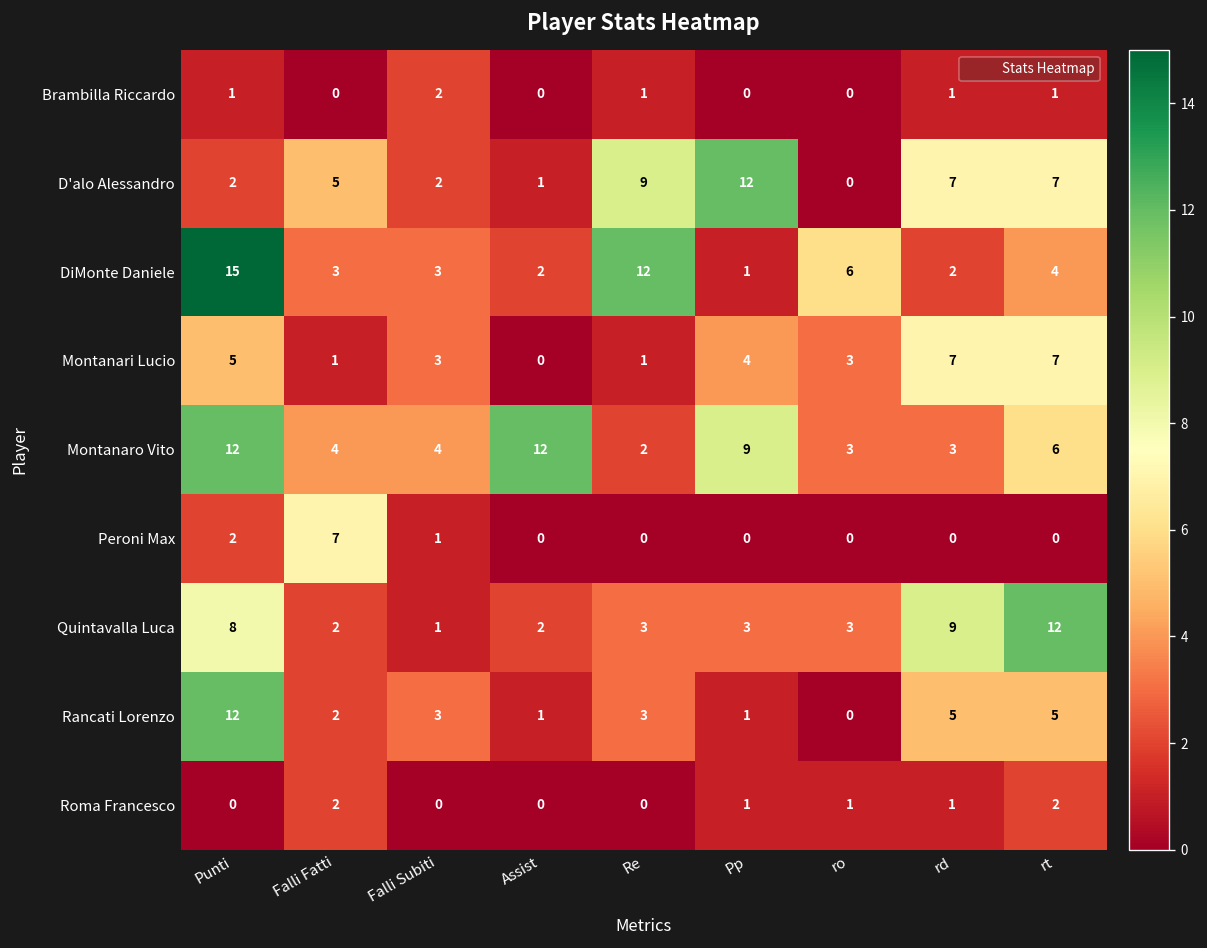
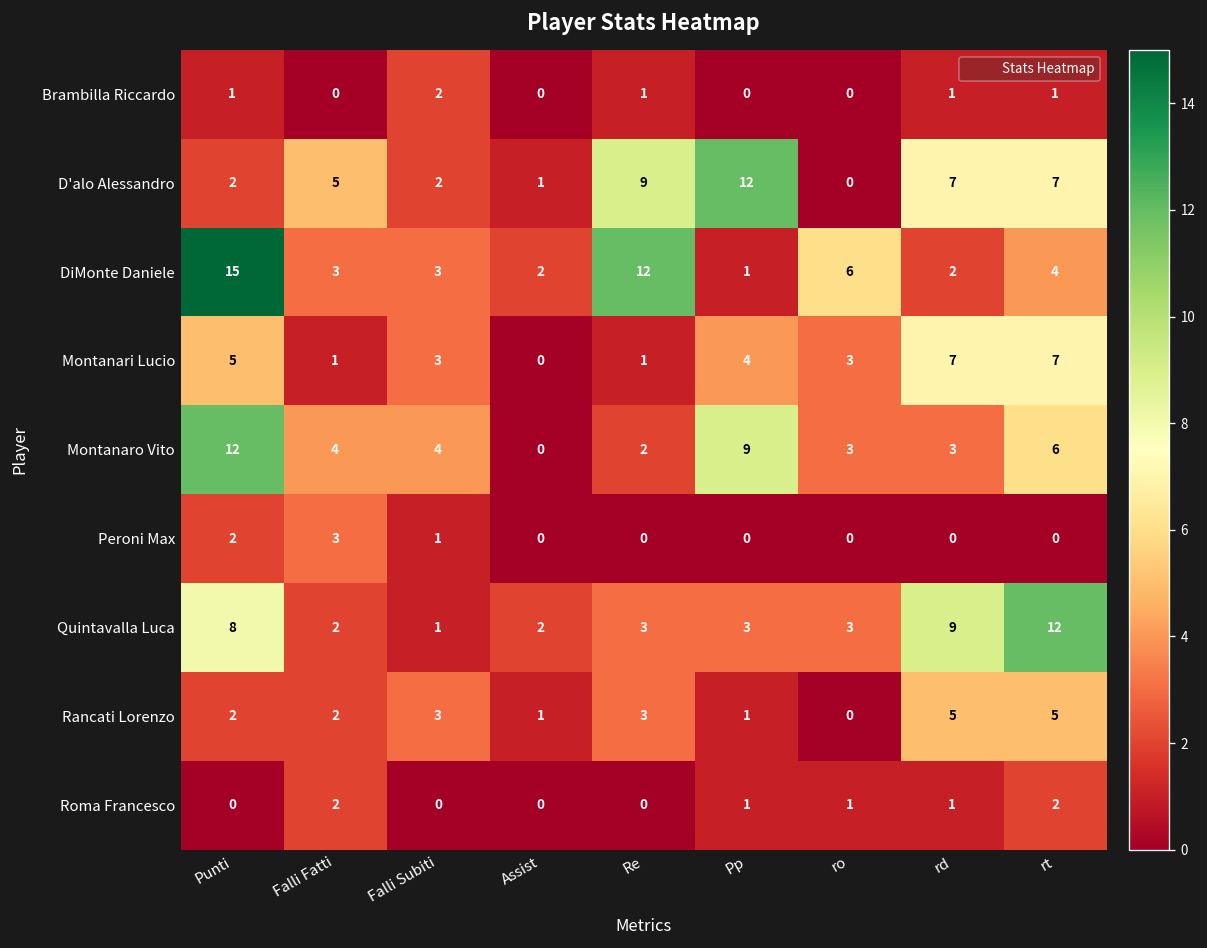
  {
    "Brambilla Riccardo": {
      "Punti": 1,
      "Falli Fatti": 0,
      "Falli Subiti": 2,
      "Assist": 0,
      "Re": 1,
      "Pp": 0,
      "ro": 0,
      "rd": 1,
      "rt": 1
    },
    "D'alo Alessandro": {
      "Punti": 2,
      "Falli Fatti": 5,
      "Falli Subiti": 2,
      "Assist": 1,
      "Re": 9,
      "Pp": 12,
      "ro": 0,
      "rd": 7,
      "rt": 7
    },
    "DiMonte Daniele": {
      "Punti": 15,
      "Falli Fatti": 3,
      "Falli Subiti": 3,
      "Assist": 2,
      "Re": 12,
      "Pp": 1,
      "ro": 6,
      "rd": 2,
      "rt": 4
    },
    "Montanari Lucio": {
      "Punti": 5,
      "Falli Fatti": 1,
      "Falli Subiti": 3,
      "Assist": 0,
      "Re": 1,
      "Pp": 4,
      "ro": 3,
      "rd": 7,
      "rt": 7
    },
    "Montanaro Vito": {
      "Punti": 12,
      "Falli Fatti": 4,
      "Falli Subiti": 4,
-     "Assist": 12,
+     "Assist": 0,
      "Re": 2,
      "Pp": 9,
      "ro": 3,
      "rd": 3,
      "rt": 6
    },
    "Peroni Max": {
      "Punti": 2,
-     "Falli Fatti": 7,
+     "Falli Fatti": 3,
      "Falli Subiti": 1,
      "Assist": 0,
      "Re": 0,
      "Pp": 0,
      "ro": 0,
      "rd": 0,
      "rt": 0
    },
    "Quintavalla Luca": {
      "Punti": 8,
      "Falli Fatti": 2,
      "Falli Subiti": 1,
      "Assist": 2,
      "Re": 3,
      "Pp": 3,
      "ro": 3,
      "rd": 9,
      "rt": 12
    },
    "Rancati Lorenzo": {
-     "Punti": 12,
+     "Punti": 2,
      "Falli Fatti": 2,
      "Falli Subiti": 3,
      "Assist": 1,
      "Re": 3,
      "Pp": 1,
      "ro": 0,
      "rd": 5,
      "rt": 5
    },
    "Roma Francesco": {
      "Punti": 0,
      "Falli Fatti": 2,
      "Falli Subiti": 0,
      "Assist": 0,
      "Re": 0,
      "Pp": 1,
      "ro": 1,
      "rd": 1,
      "rt": 2
    }
  }
